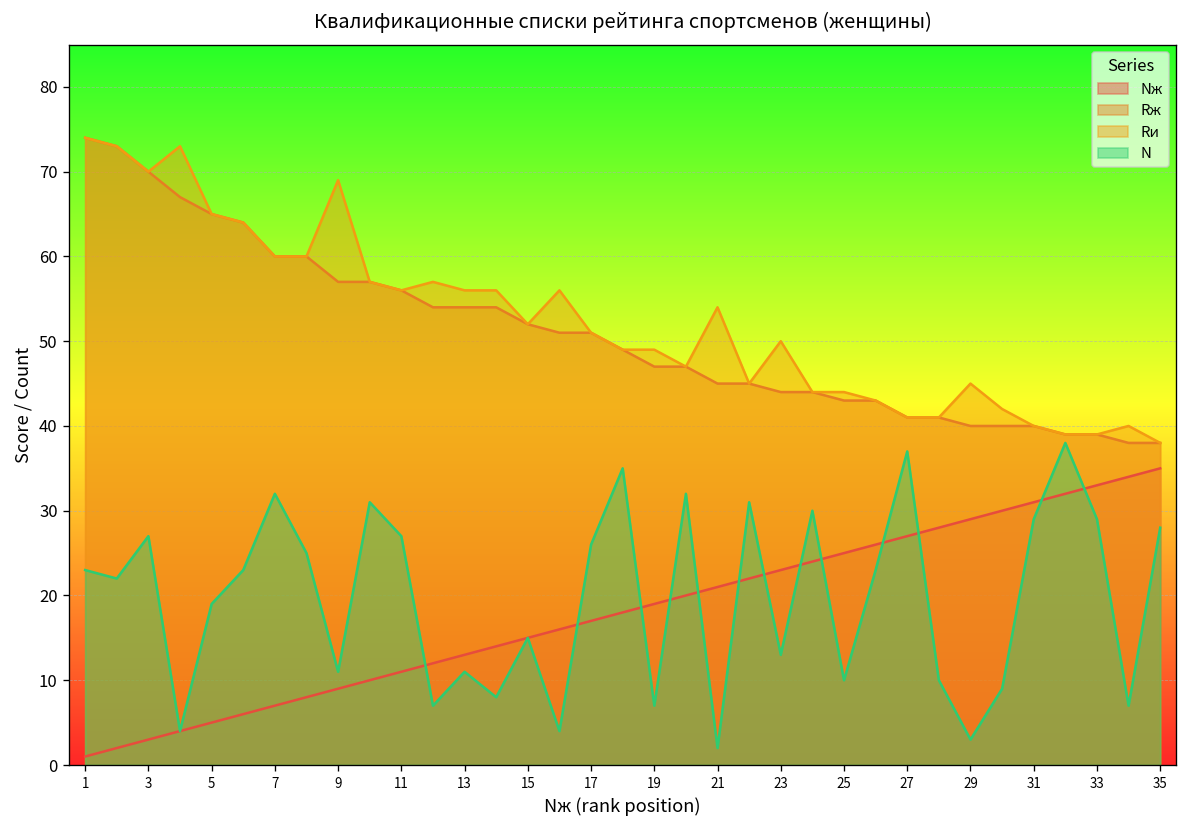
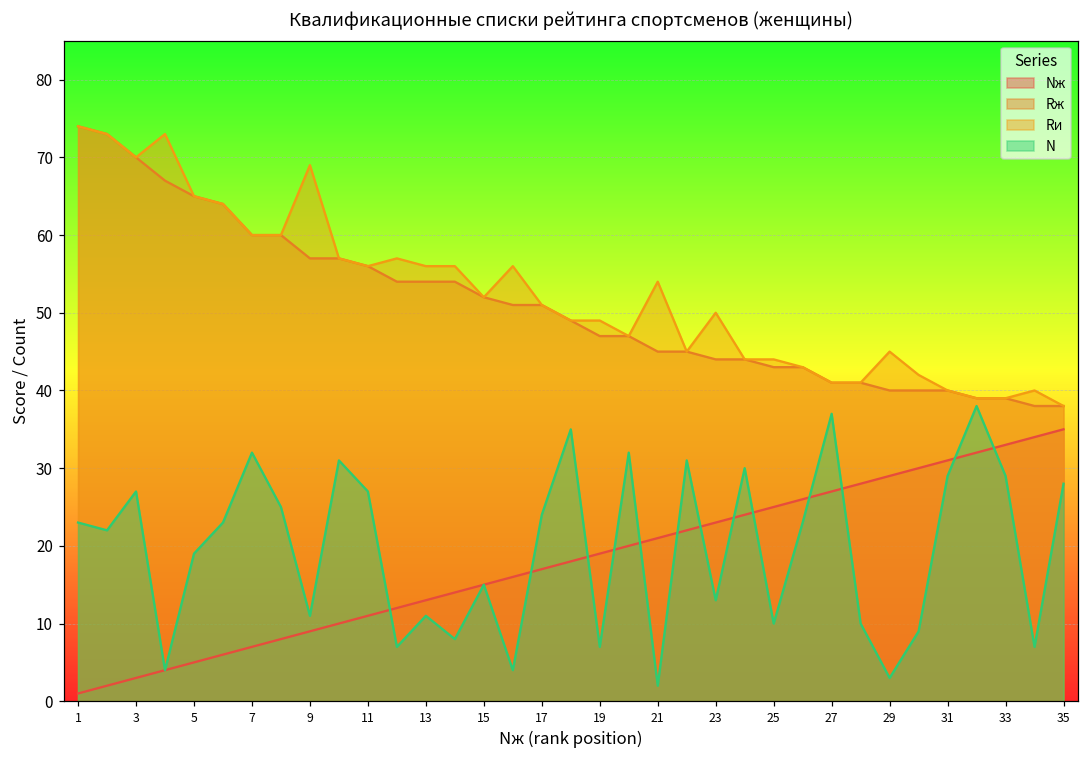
  {
    "N": {
      "1": 23,
      "3": 27,
      "5": 19,
      "7": 32,
      "9": 11,
      "11": 27,
      "13": 11,
-     "17": 26,
+     "17": 24,
      "19": 7,
      "21": 2,
      "23": 13,
      "25": 10,
      "27": 37,
      "29": 3,
      "31": 29,
      "33": 29,
      "35": 28
    }
  }
